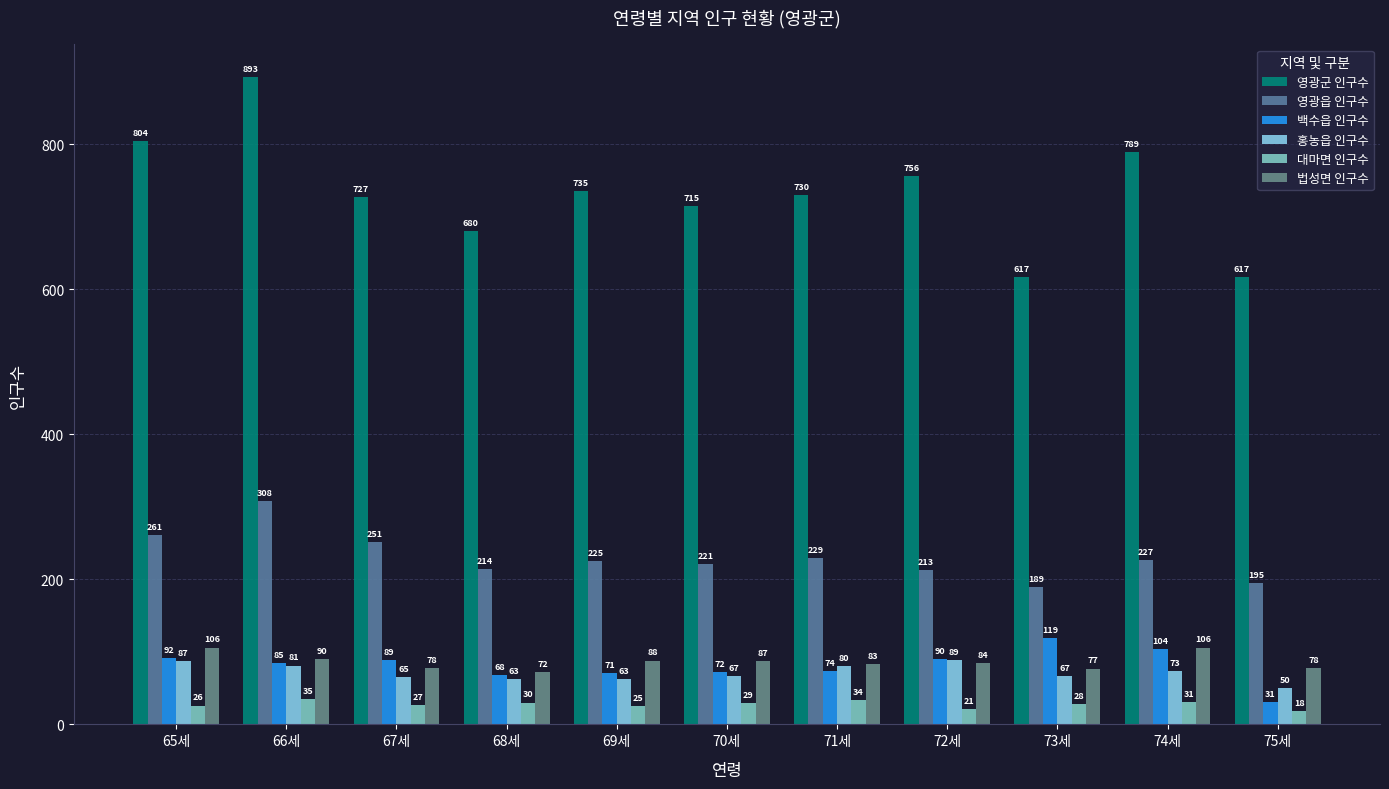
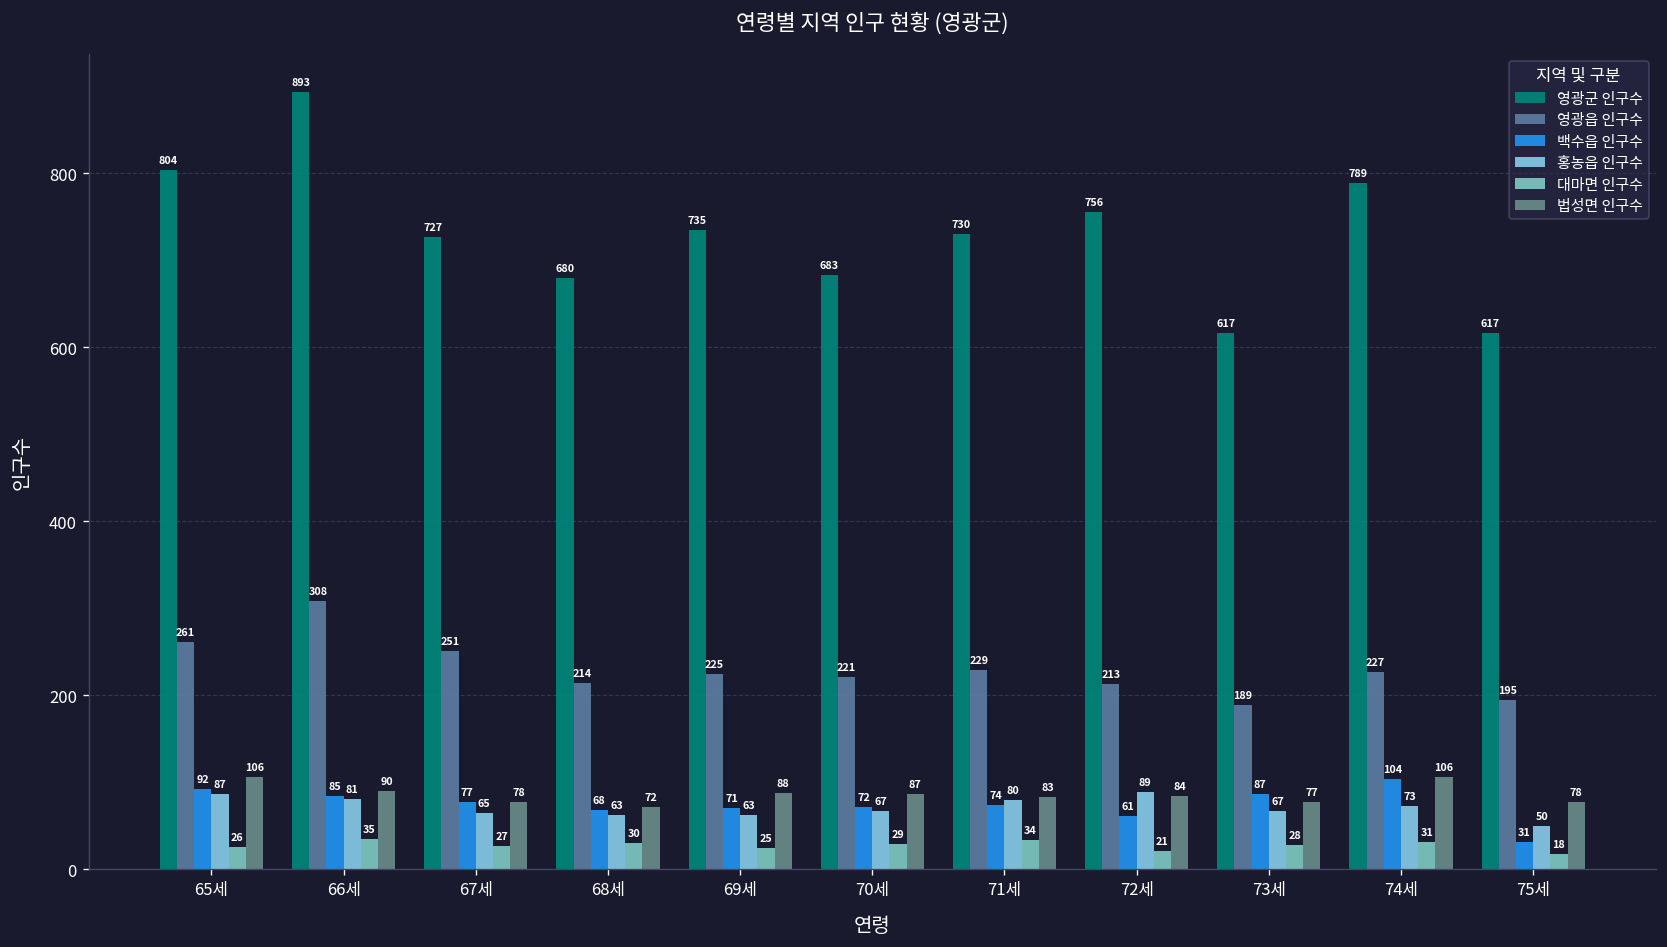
  {
    "영광군 인구수": {
      "65세": 804,
      "66세": 893,
      "67세": 727,
      "68세": 680,
      "69세": 735,
-     "70세": 715,
+     "70세": 683,
      "71세": 730,
      "72세": 756,
      "73세": 617,
      "74세": 789,
      "75세": 617
    },
    "백수읍 인구수": {
      "65세": 92,
      "66세": 85,
-     "67세": 89,
+     "67세": 77,
      "68세": 68,
      "69세": 71,
      "70세": 72,
      "71세": 74,
-     "72세": 90,
-     "73세": 119,
+     "72세": 61,
+     "73세": 87,
      "74세": 104,
      "75세": 31
    }
  }
